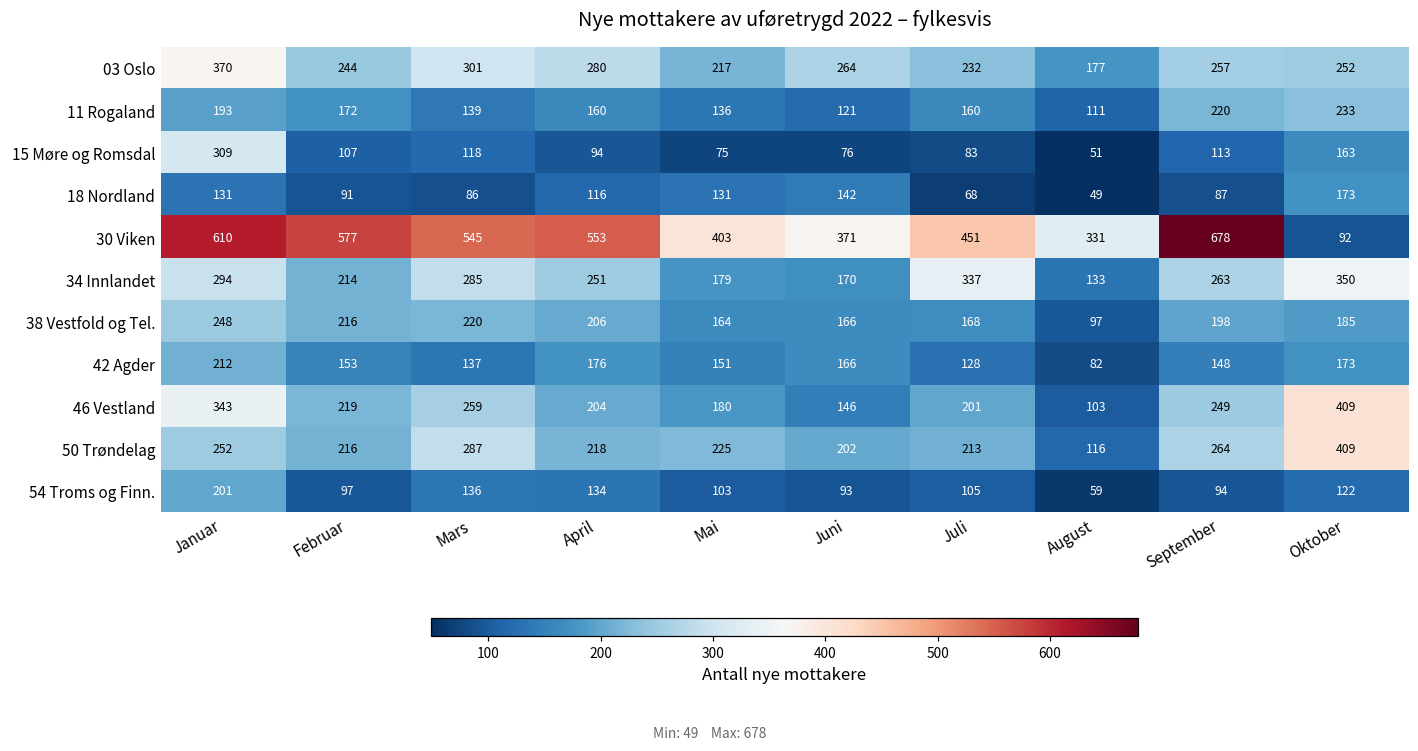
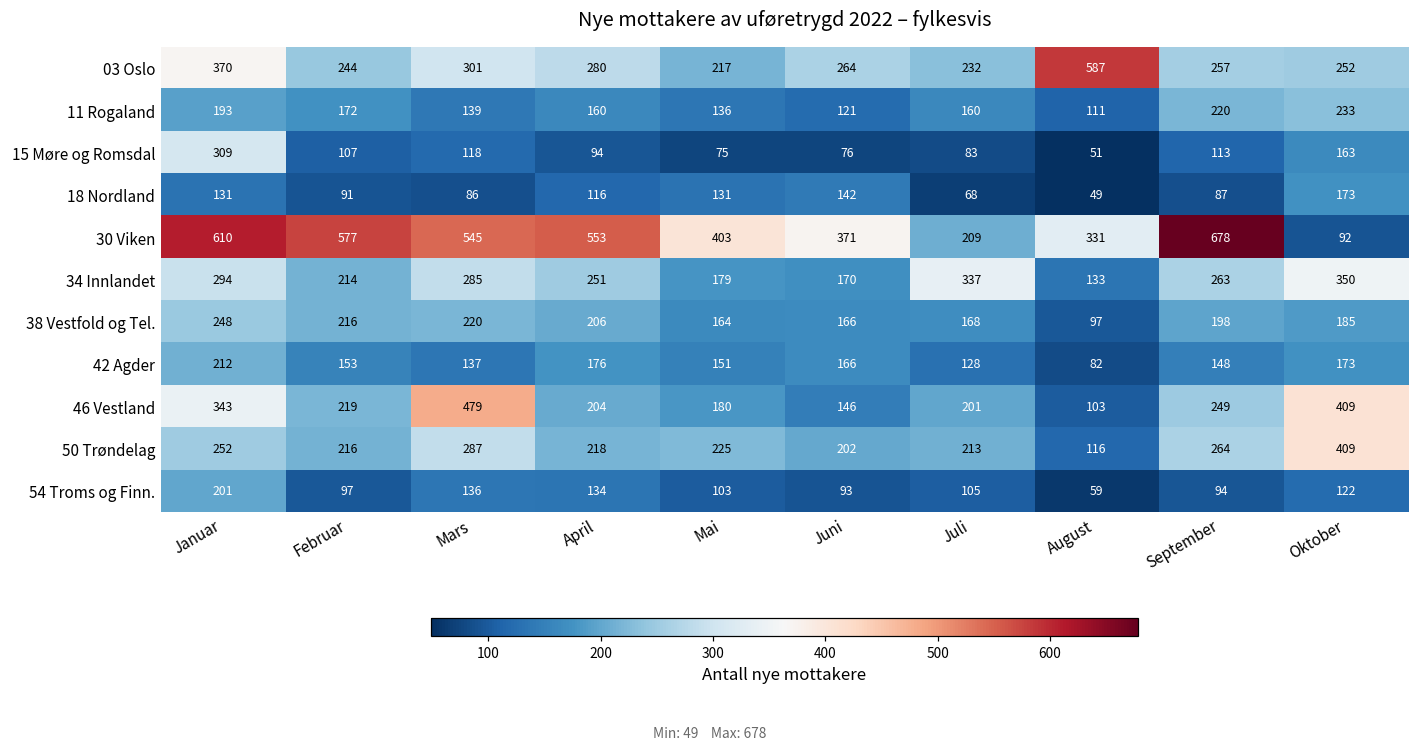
  {
    "03 Oslo": {
      "Januar": 370,
      "Februar": 244,
      "Mars": 301,
      "April": 280,
      "Mai": 217,
      "Juni": 264,
      "Juli": 232,
-     "August": 177,
+     "August": 587,
      "September": 257,
      "Oktober": 252
    },
    "11 Rogaland": {
      "Januar": 193,
      "Februar": 172,
      "Mars": 139,
      "April": 160,
      "Mai": 136,
      "Juni": 121,
      "Juli": 160,
      "August": 111,
      "September": 220,
      "Oktober": 233
    },
    "15 Møre og Romsdal": {
      "Januar": 309,
      "Februar": 107,
      "Mars": 118,
      "April": 94,
      "Mai": 75,
      "Juni": 76,
      "Juli": 83,
      "August": 51,
      "September": 113,
      "Oktober": 163
    },
    "18 Nordland": {
      "Januar": 131,
      "Februar": 91,
      "Mars": 86,
      "April": 116,
      "Mai": 131,
      "Juni": 142,
      "Juli": 68,
      "August": 49,
      "September": 87,
      "Oktober": 173
    },
    "30 Viken": {
      "Januar": 610,
      "Februar": 577,
      "Mars": 545,
      "April": 553,
      "Mai": 403,
      "Juni": 371,
-     "Juli": 451,
+     "Juli": 209,
      "August": 331,
      "September": 678,
      "Oktober": 92
    },
    "34 Innlandet": {
      "Januar": 294,
      "Februar": 214,
      "Mars": 285,
      "April": 251,
      "Mai": 179,
      "Juni": 170,
      "Juli": 337,
      "August": 133,
      "September": 263,
      "Oktober": 350
    },
    "38 Vestfold og Tel.": {
      "Januar": 248,
      "Februar": 216,
      "Mars": 220,
      "April": 206,
      "Mai": 164,
      "Juni": 166,
      "Juli": 168,
      "August": 97,
      "September": 198,
      "Oktober": 185
    },
    "42 Agder": {
      "Januar": 212,
      "Februar": 153,
      "Mars": 137,
      "April": 176,
      "Mai": 151,
      "Juni": 166,
      "Juli": 128,
      "August": 82,
      "September": 148,
      "Oktober": 173
    },
    "46 Vestland": {
      "Januar": 343,
      "Februar": 219,
-     "Mars": 259,
+     "Mars": 479,
      "April": 204,
      "Mai": 180,
      "Juni": 146,
      "Juli": 201,
      "August": 103,
      "September": 249,
      "Oktober": 409
    },
    "50 Trøndelag": {
      "Januar": 252,
      "Februar": 216,
      "Mars": 287,
      "April": 218,
      "Mai": 225,
      "Juni": 202,
      "Juli": 213,
      "August": 116,
      "September": 264,
      "Oktober": 409
    },
    "54 Troms og Finn.": {
      "Januar": 201,
      "Februar": 97,
      "Mars": 136,
      "April": 134,
      "Mai": 103,
      "Juni": 93,
      "Juli": 105,
      "August": 59,
      "September": 94,
      "Oktober": 122
    }
  }
